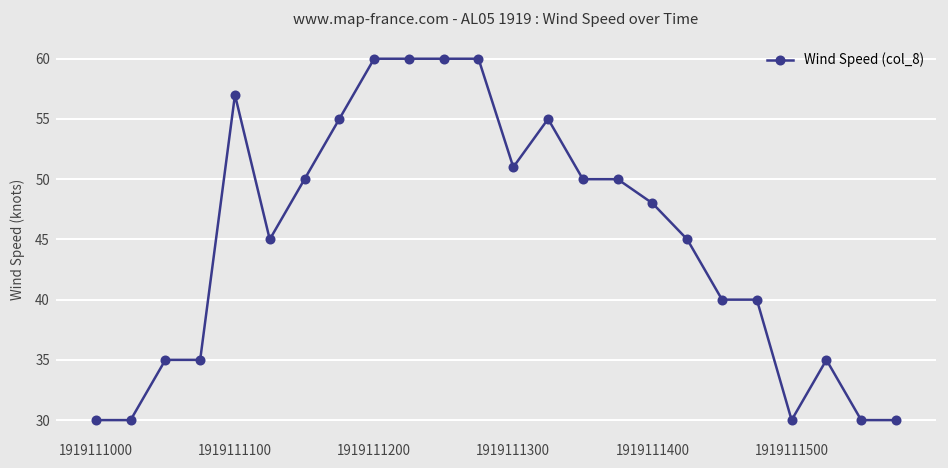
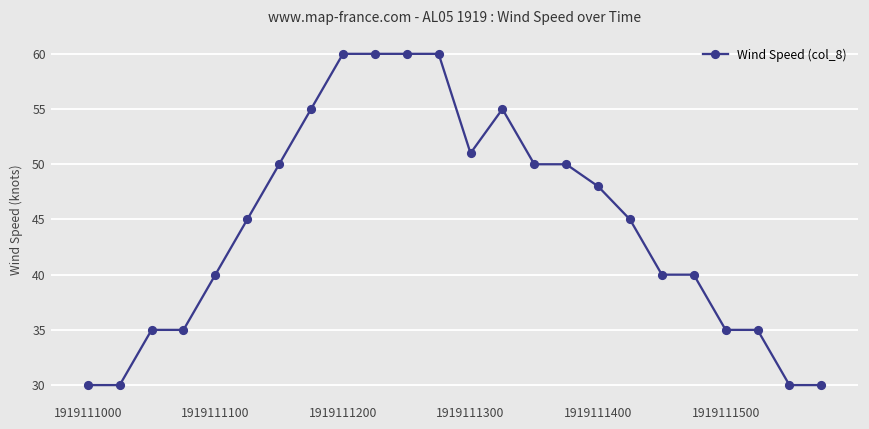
  {
    "1919111000": 30,
-   "1919111100": 57,
+   "1919111100": 40,
    "1919111200": 60,
    "1919111300": 51,
    "1919111400": 48,
-   "1919111500": 30
+   "1919111500": 35
  }
